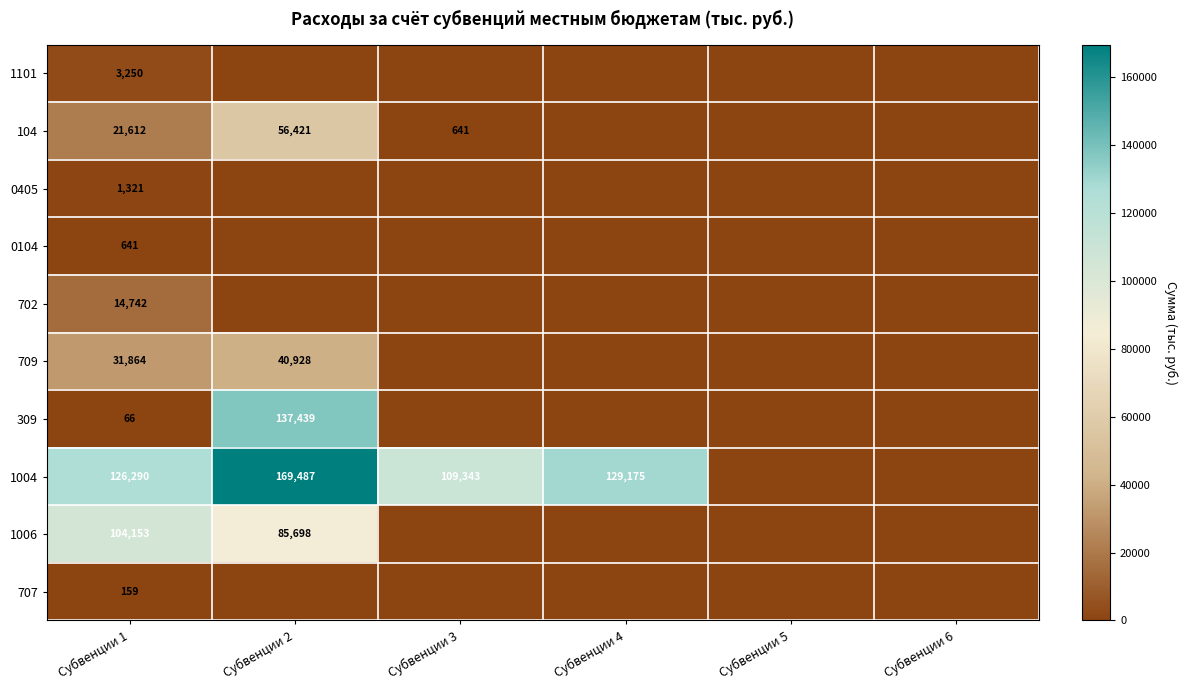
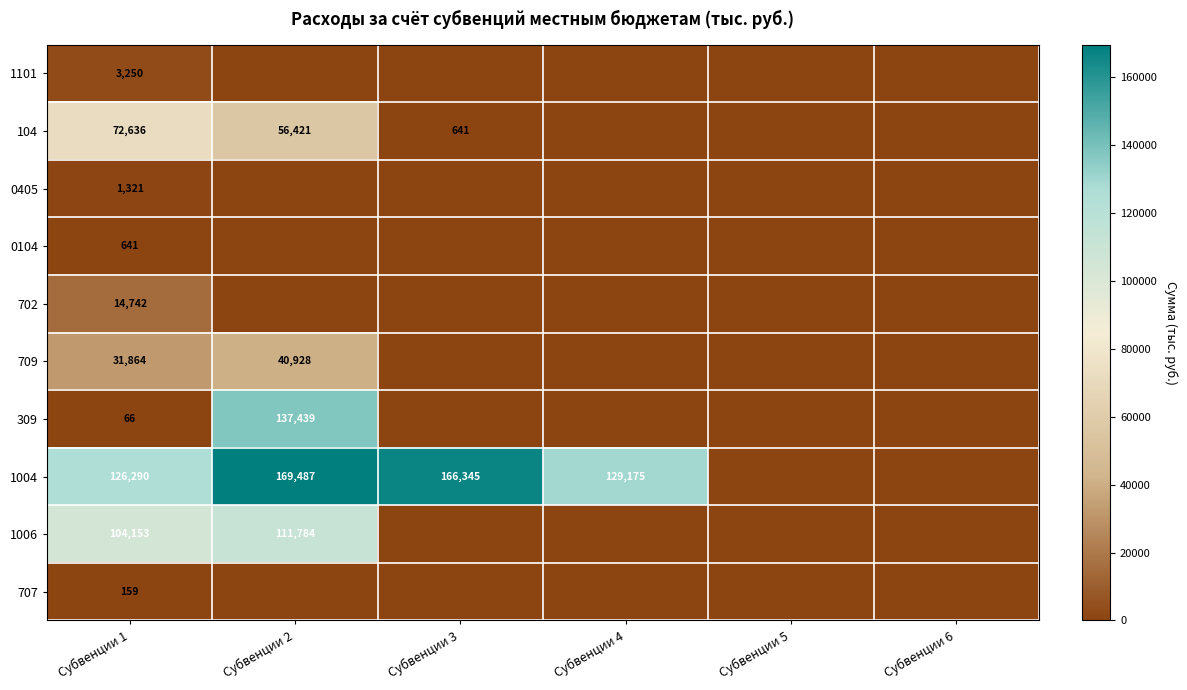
  {
    "1101": {
      "Субвенции 1": "3,250"
    },
    "104": {
-     "Субвенции 1": "21,612",
+     "Субвенции 1": "72,636",
      "Субвенции 2": "56,421",
      "Субвенции 3": "641"
    },
    "0405": {
      "Субвенции 1": "1,321"
    },
    "0104": {
      "Субвенции 1": "641"
    },
    "702": {
      "Субвенции 1": "14,742"
    },
    "709": {
      "Субвенции 1": "31,864",
      "Субвенции 2": "40,928"
    },
    "309": {
      "Субвенции 1": "66",
      "Субвенции 2": "137,439"
    },
    "1004": {
      "Субвенции 1": "126,290",
      "Субвенции 2": "169,487",
-     "Субвенции 3": "109,343",
+     "Субвенции 3": "166,345",
      "Субвенции 4": "129,175"
    },
    "1006": {
-     "Субвенции 2": "85,698"
+     "Субвенции 2": "111,784"
    },
    "707": {
      "Субвенции 1": "159"
    }
  }
